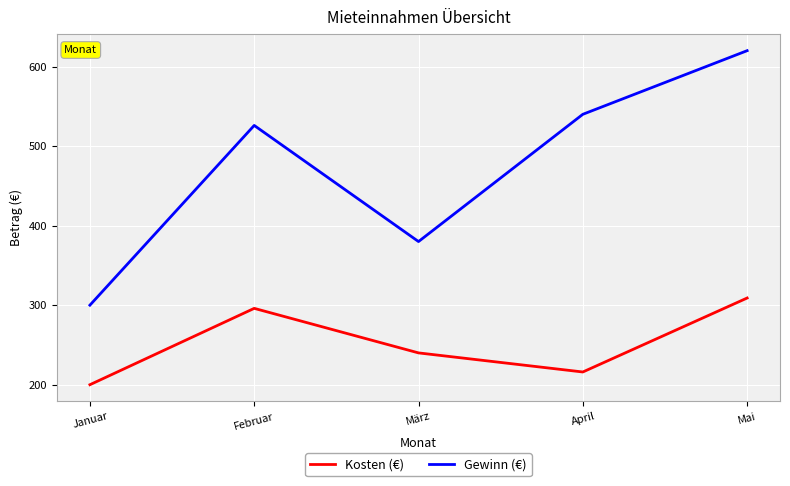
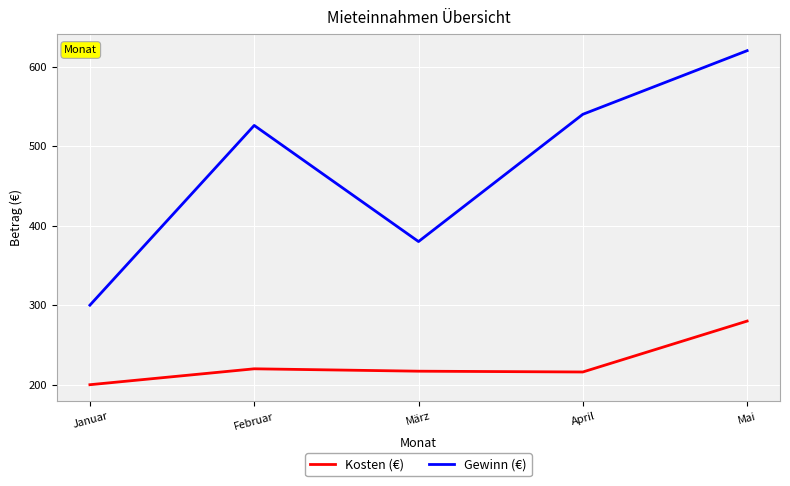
  {
    "Kosten (€)": {
      "Januar": 200,
-     "Februar": 300,
-     "März": 240,
+     "Februar": 220,
+     "März": 220,
      "April": 220,
-     "Mai": 310
+     "Mai": 280
    },
    "Gewinn (€)": {
      "Januar": 300,
      "Februar": 530,
      "März": 380,
      "April": 540,
      "Mai": 620
    }
  }
